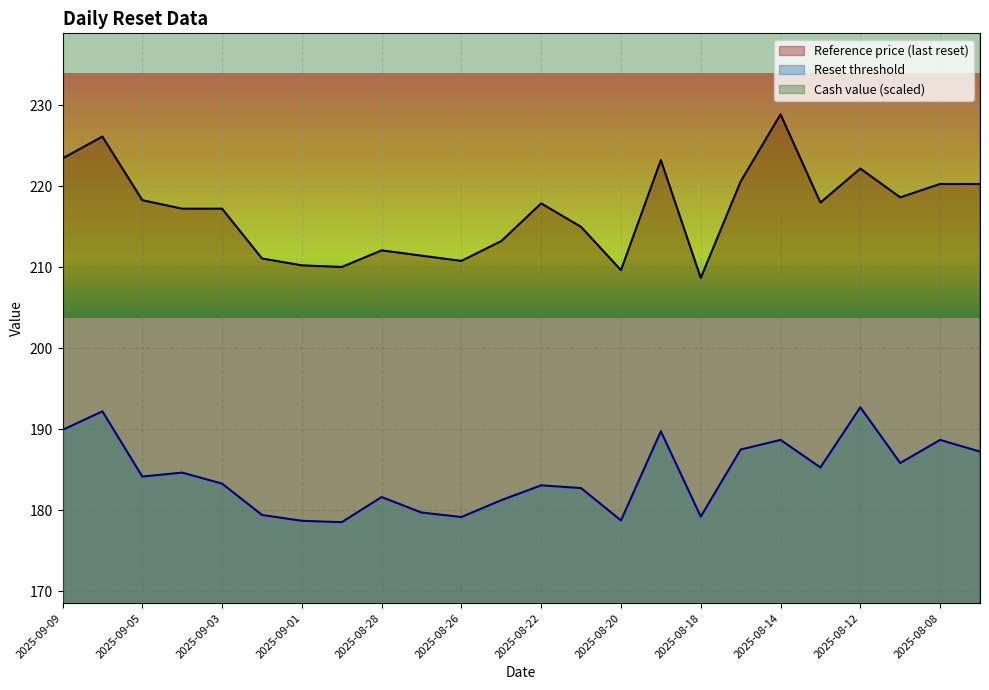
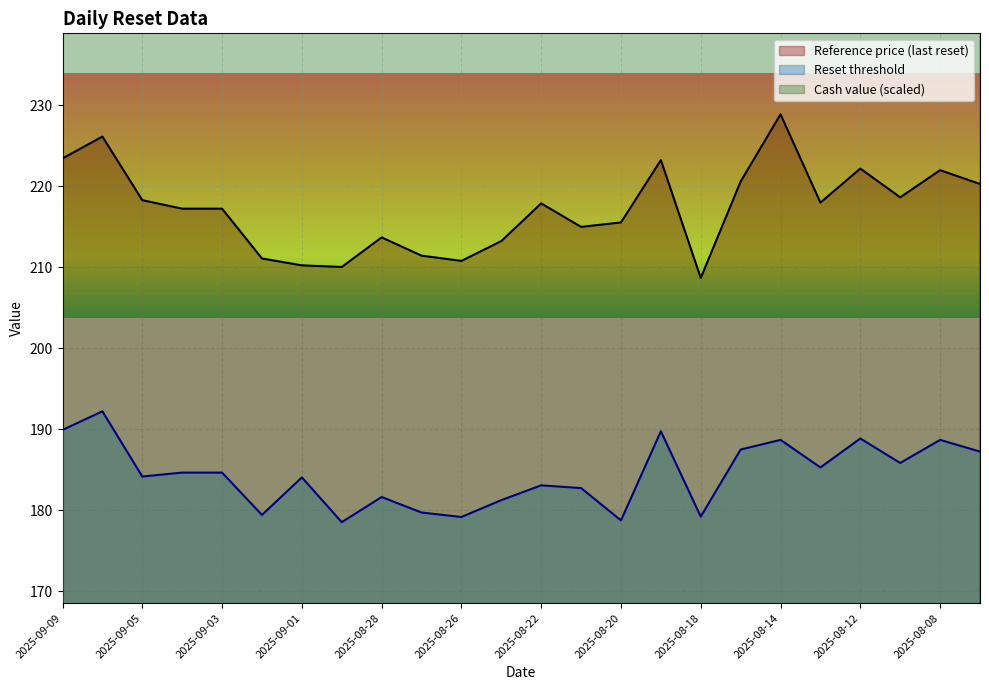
  {
    "Reference price (last reset)": {
      "2025-09-09": 223,
      "2025-09-05": 218,
      "2025-09-03": 217,
      "2025-09-01": 210,
-     "2025-08-28": 212,
+     "2025-08-28": 214,
      "2025-08-26": 211,
      "2025-08-22": 218,
-     "2025-08-20": 210,
+     "2025-08-20": 216,
      "2025-08-18": 209,
      "2025-08-14": 229,
      "2025-08-12": 222,
-     "2025-08-08": 220
+     "2025-08-08": 222
    },
    "Reset threshold": {
      "2025-09-09": 190,
      "2025-09-05": 184,
-     "2025-09-03": 183,
-     "2025-09-01": 179,
+     "2025-09-03": 185,
+     "2025-09-01": 184,
      "2025-08-28": 182,
      "2025-08-26": 179,
      "2025-08-22": 183,
      "2025-08-20": 179,
      "2025-08-18": 179,
      "2025-08-14": 189,
-     "2025-08-12": 193,
+     "2025-08-12": 189,
      "2025-08-08": 189
    }
  }
